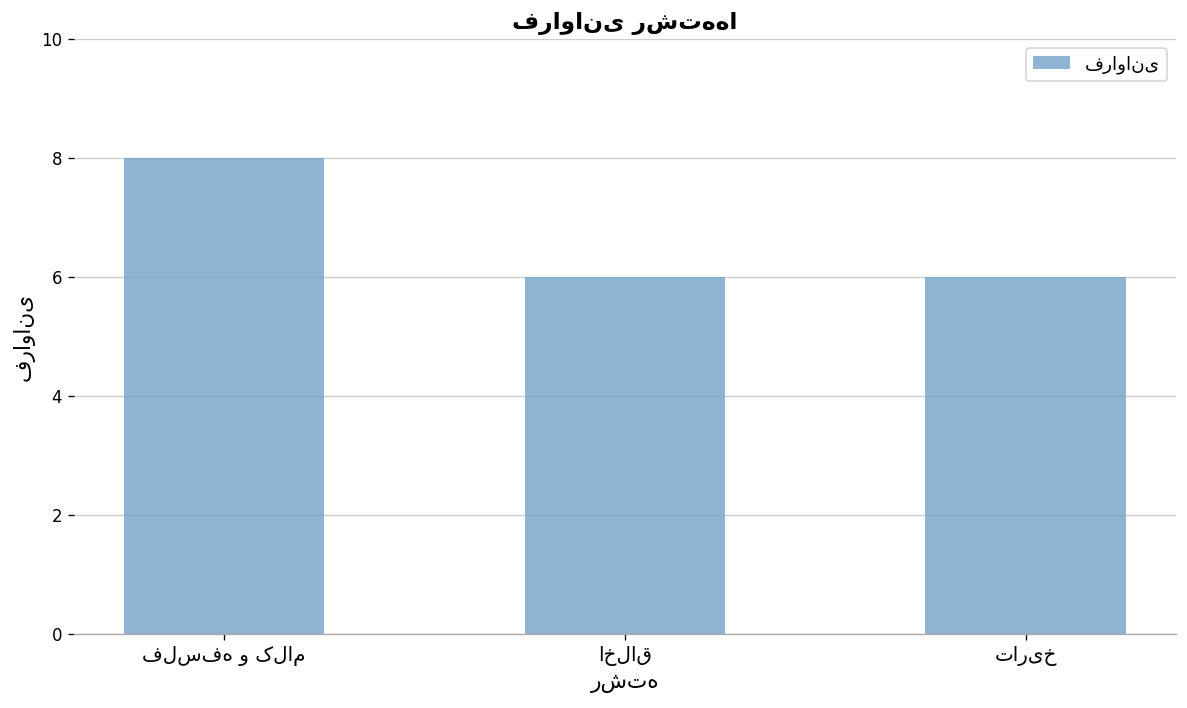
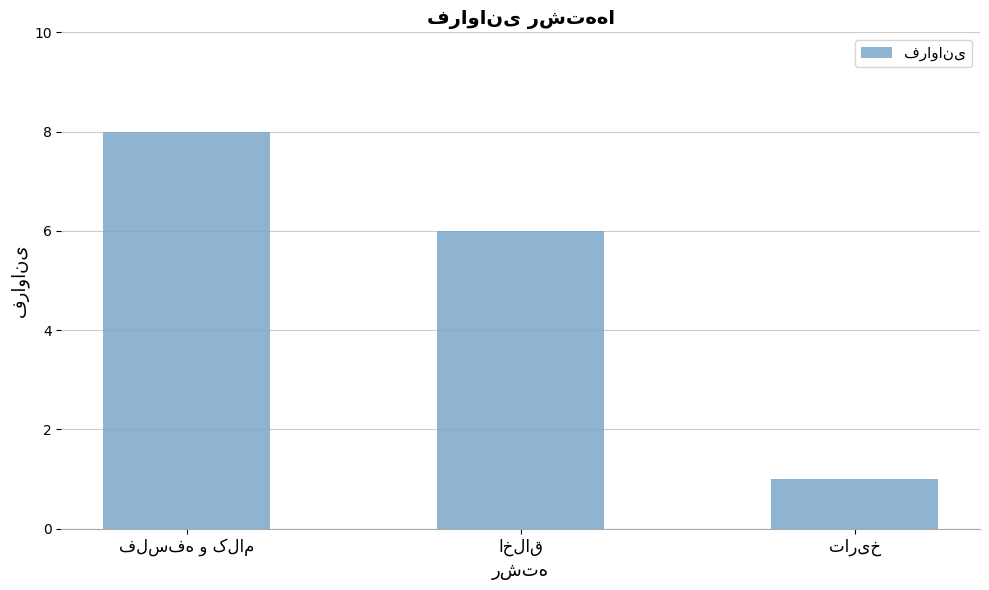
  {
    "فلسفه و کلام": 8,
    "اخلاق": 6,
-   "تاریخ": 6
+   "تاریخ": 1
  }
